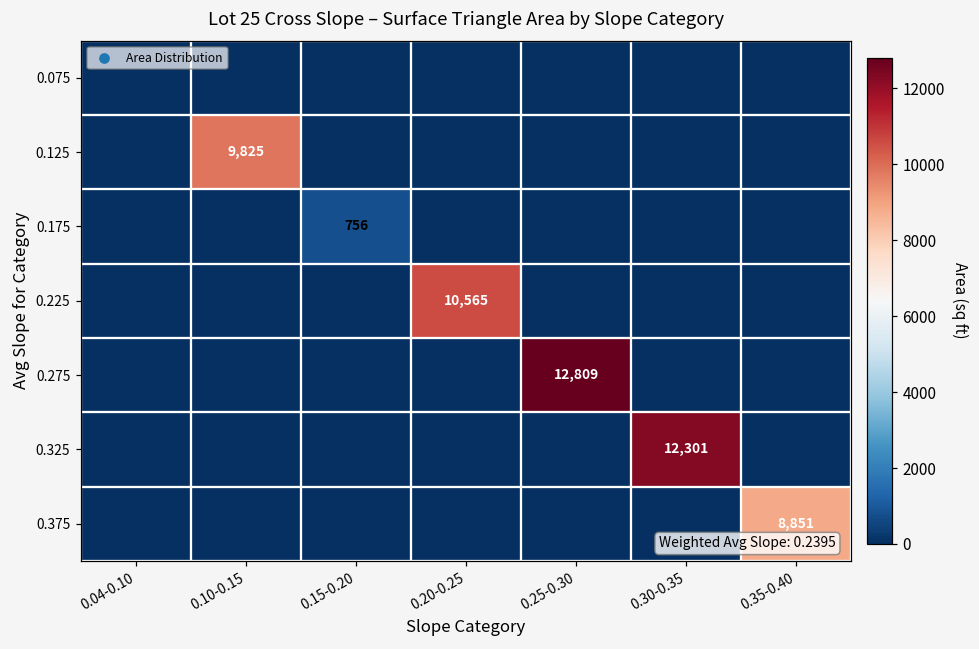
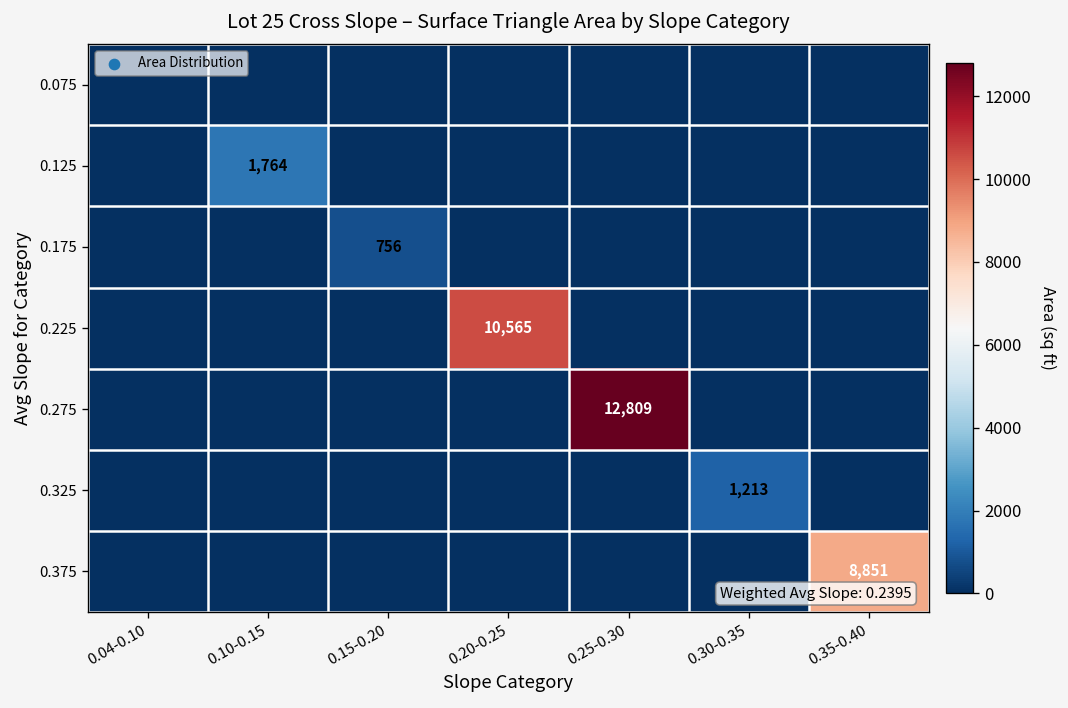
  {
    "0.125": {
-     "0.10-0.15": "9,825"
+     "0.10-0.15": "1,764"
    },
    "0.175": {
      "0.15-0.20": "756"
    },
    "0.225": {
      "0.20-0.25": "10,565"
    },
    "0.275": {
      "0.25-0.30": "12,809"
    },
    "0.325": {
-     "0.30-0.35": "12,301"
+     "0.30-0.35": "1,213"
    },
    "0.375": {
      "0.35-0.40": "8,851"
    }
  }
